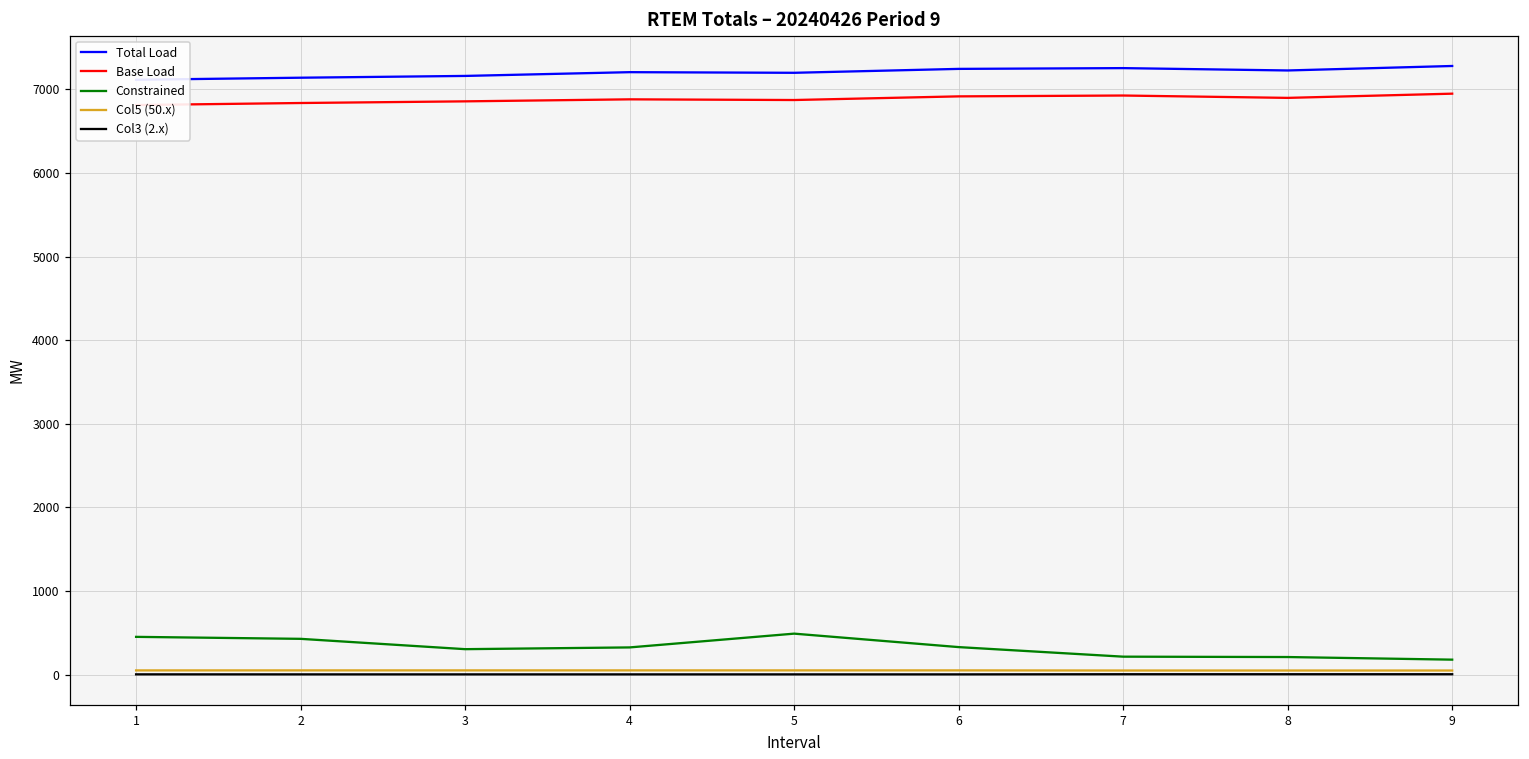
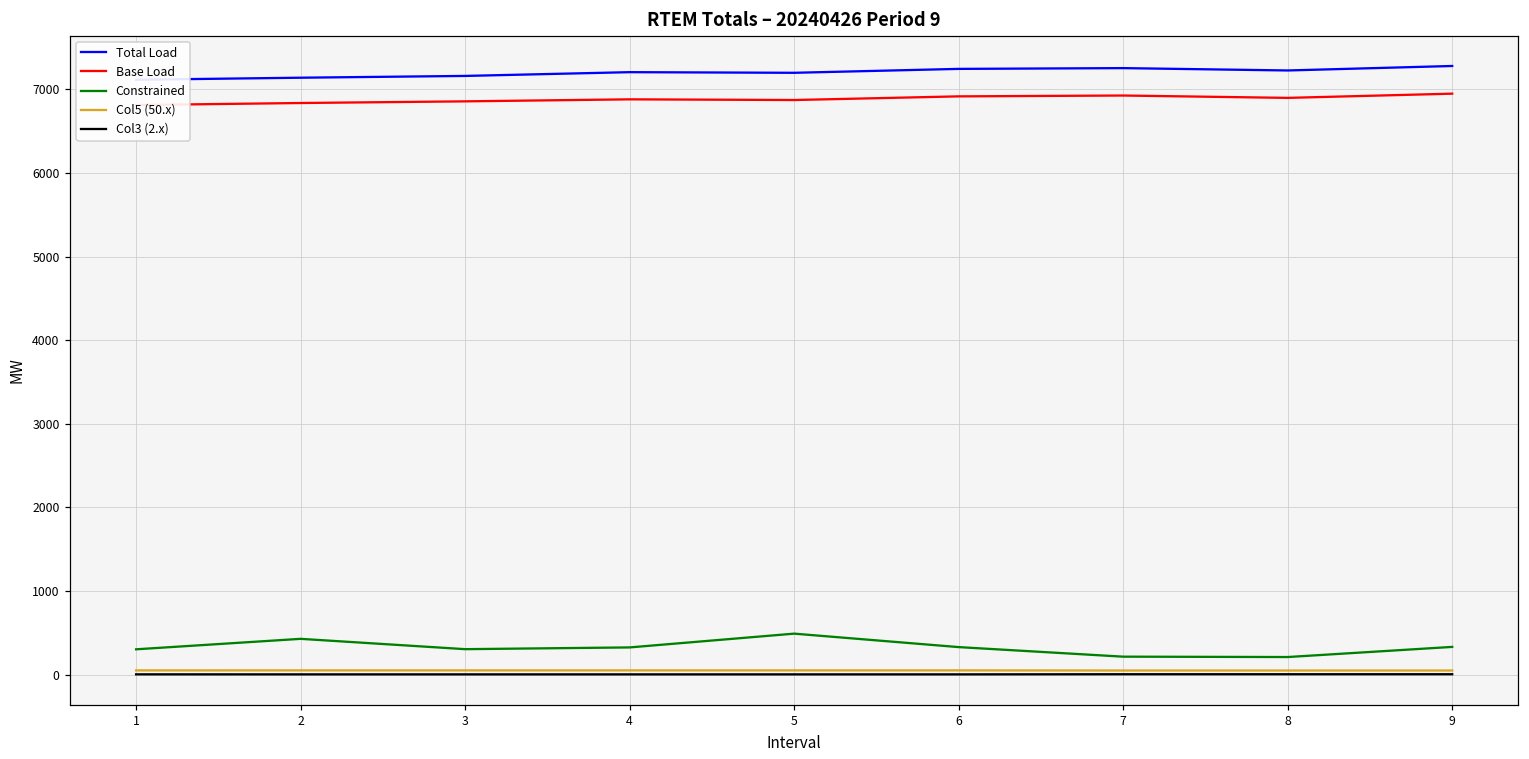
  {
    "Total Load": {
      "2": 7100,
      "3": 7200,
      "4": 7200,
      "5": 7200,
      "6": 7200,
      "7": 7300,
      "8": 7200,
      "9": 7300
    },
    "Base Load": {
      "2": 6800,
      "3": 6900,
      "4": 6900,
      "5": 6900,
      "6": 6900,
      "7": 6900,
      "8": 6900,
      "9": 6900
    },
    "Constrained": {
-     "1": 500,
+     "1": 300,
      "2": 400,
      "3": 300,
      "4": 300,
      "5": 500,
      "6": 300,
      "7": 200,
      "8": 200,
-     "9": 200
+     "9": 300
    },
    "Col5 (50.x)": {
      "1": 100,
      "2": 100,
      "3": 100,
      "4": 100,
      "5": 100,
      "6": 100,
      "7": 0,
      "8": 0,
      "9": 0
    },
    "Col3 (2.x)": {
      "1": 0,
      "2": 0,
      "3": 0,
      "4": 0,
      "5": 0,
      "6": 0,
      "7": 0,
      "8": 0,
      "9": 0
    }
  }
